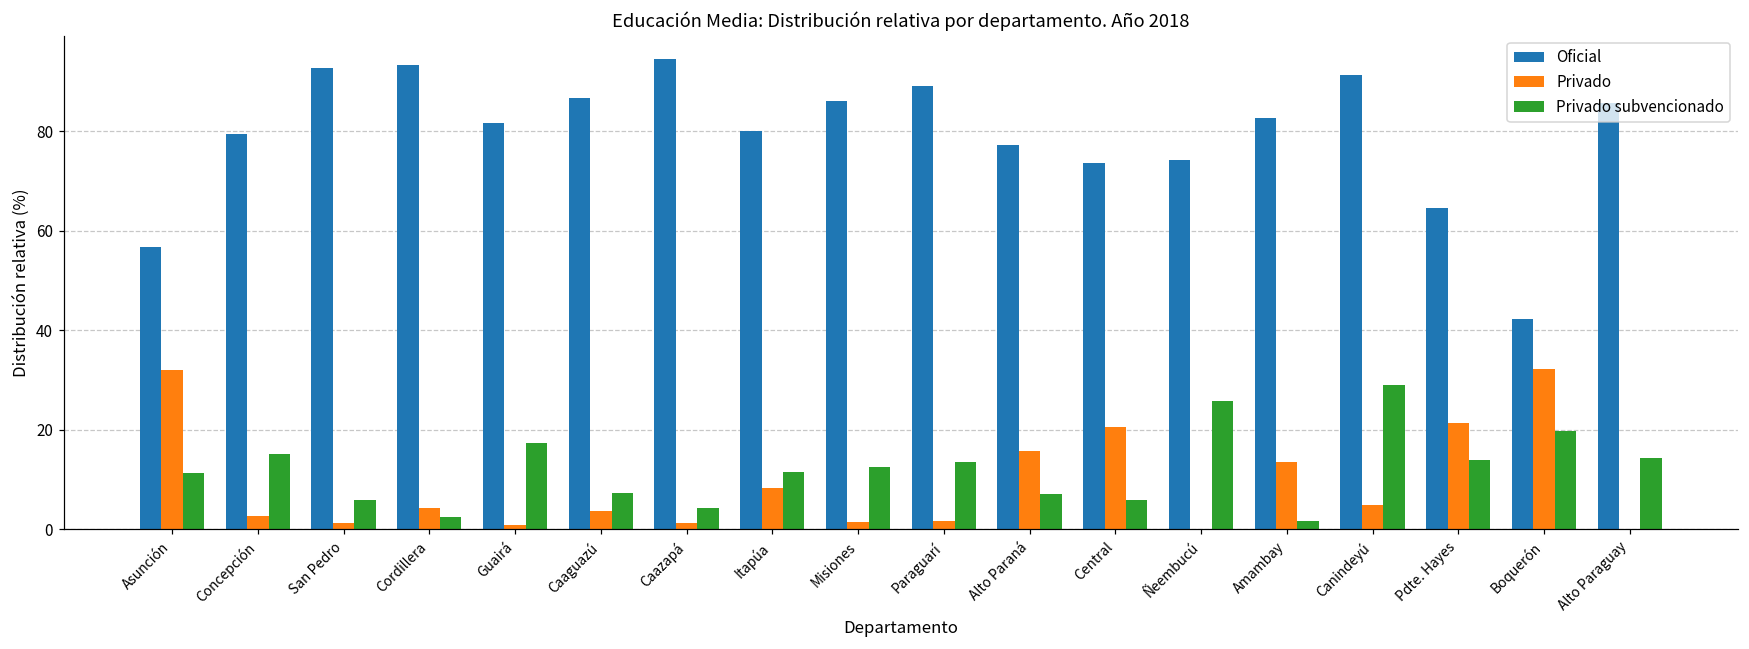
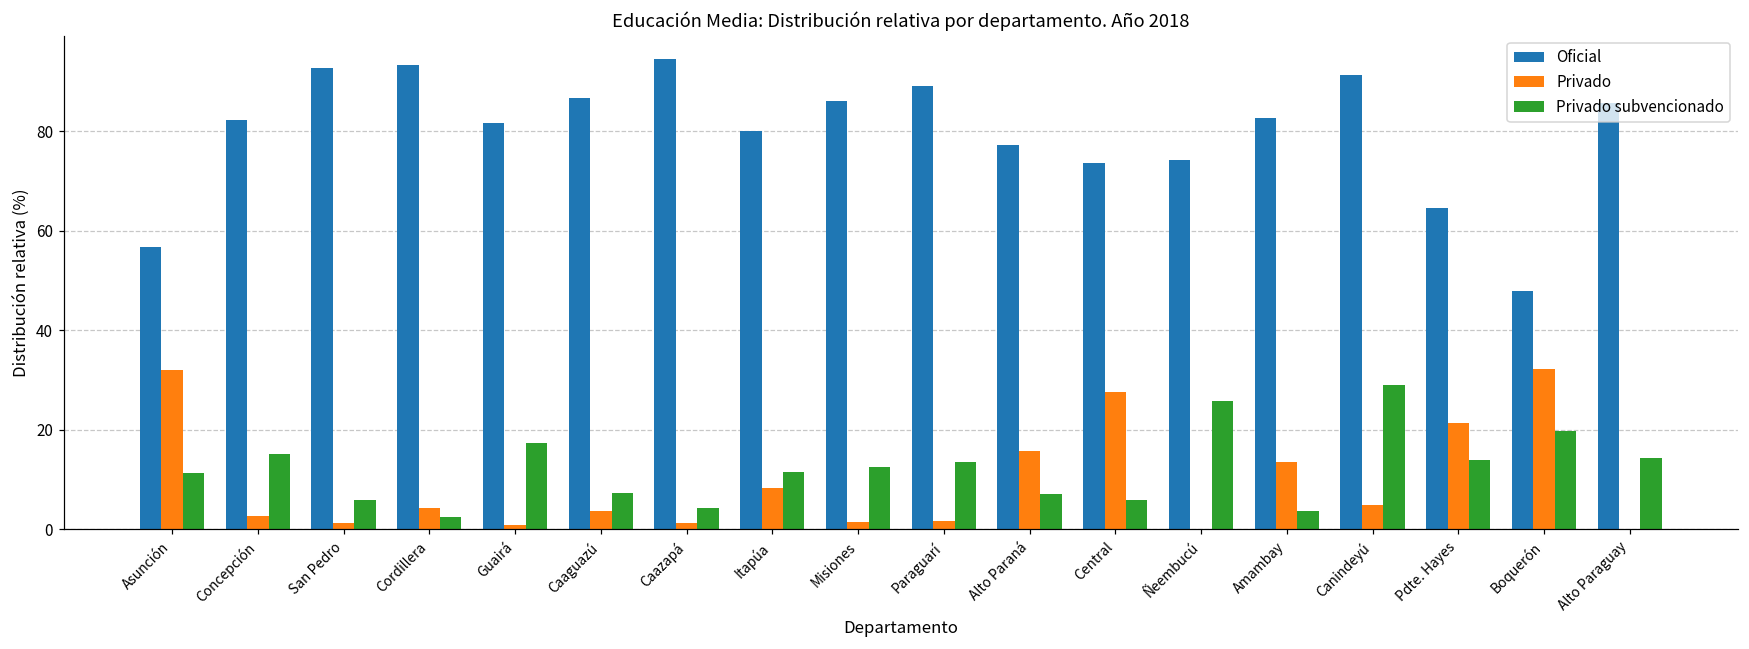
  {
    "Oficial": {
      "Asunción": 57,
-     "Concepción": 79,
+     "Concepción": 82,
      "San Pedro": 93,
      "Cordillera": 93,
      "Guairá": 82,
      "Caaguazú": 87,
      "Caazapá": 94,
      "Itapúa": 80,
      "Misiones": 86,
      "Paraguarí": 89,
      "Alto Paraná": 77,
      "Central": 74,
      "Ñeembucú": 74,
      "Amambay": 83,
      "Canindeyú": 91,
      "Pdte. Hayes": 65,
-     "Boquerón": 42
+     "Boquerón": 48
    },
    "Privado": {
      "Asunción": 32,
      "Concepción": 3,
      "San Pedro": 1,
      "Cordillera": 4,
      "Guairá": 1,
      "Caaguazú": 4,
      "Caazapá": 1,
      "Itapúa": 8,
      "Misiones": 1,
      "Paraguarí": 2,
      "Alto Paraná": 16,
-     "Central": 21,
+     "Central": 28,
      "Ñeembucú": 0,
      "Amambay": 14,
      "Canindeyú": 5,
      "Pdte. Hayes": 21,
      "Boquerón": 32,
      "Alto Paraguay": 0
    },
    "Privado subvencionado": {
      "Asunción": 11,
      "Concepción": 15,
      "San Pedro": 6,
      "Cordillera": 2,
      "Guairá": 17,
      "Caaguazú": 7,
      "Caazapá": 4,
      "Itapúa": 12,
      "Misiones": 13,
      "Paraguarí": 14,
      "Alto Paraná": 7,
      "Central": 6,
      "Ñeembucú": 26,
-     "Amambay": 2,
+     "Amambay": 4,
      "Canindeyú": 29,
      "Pdte. Hayes": 14,
      "Boquerón": 20,
      "Alto Paraguay": 14
    }
  }
